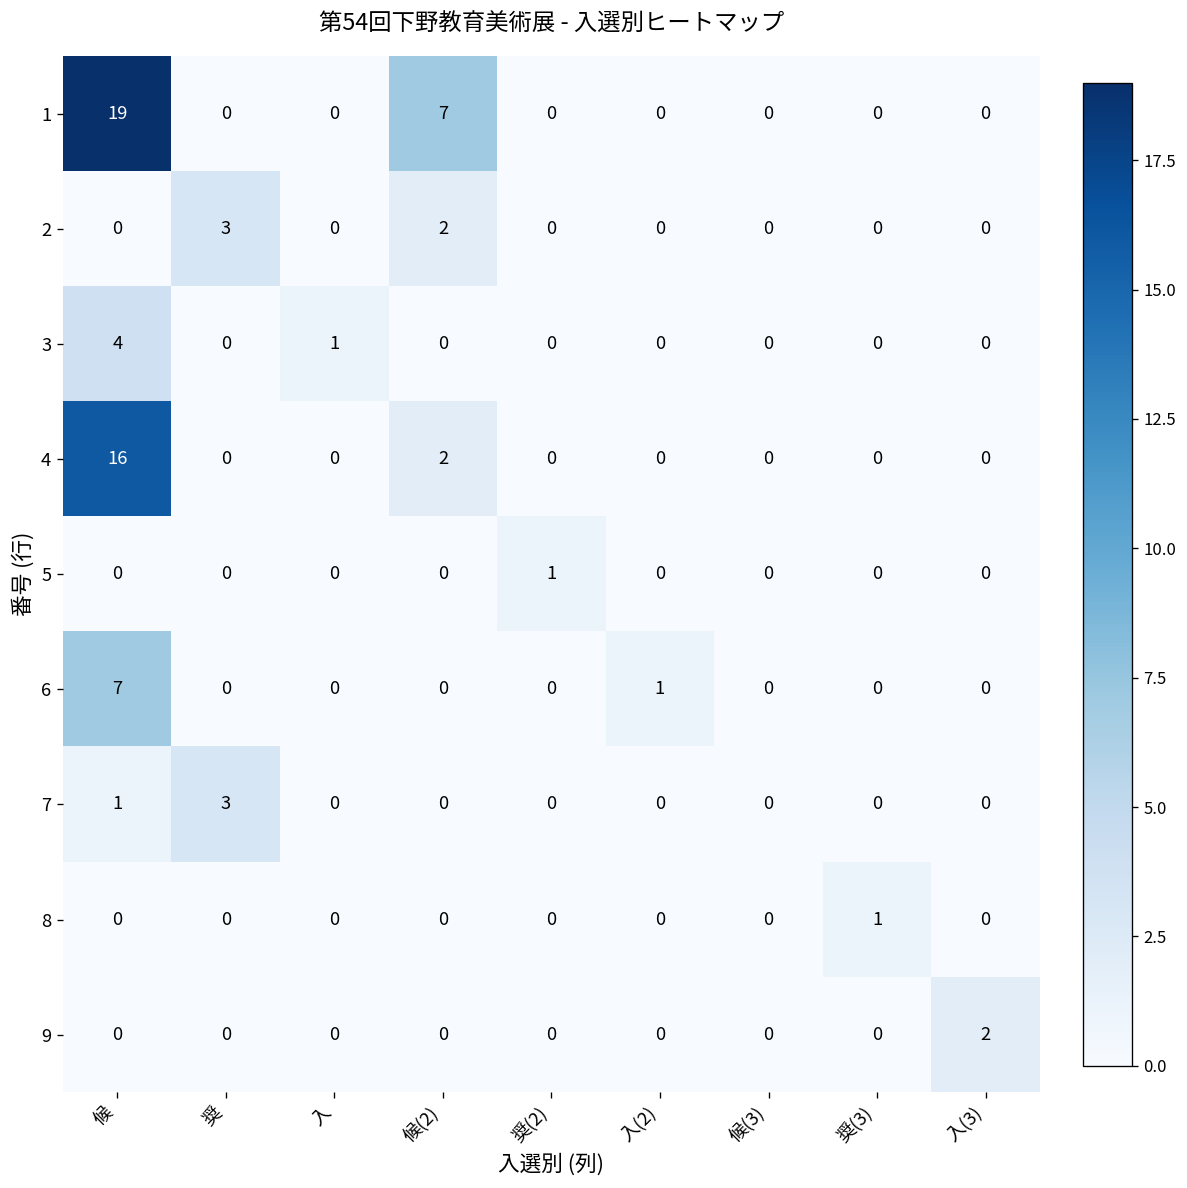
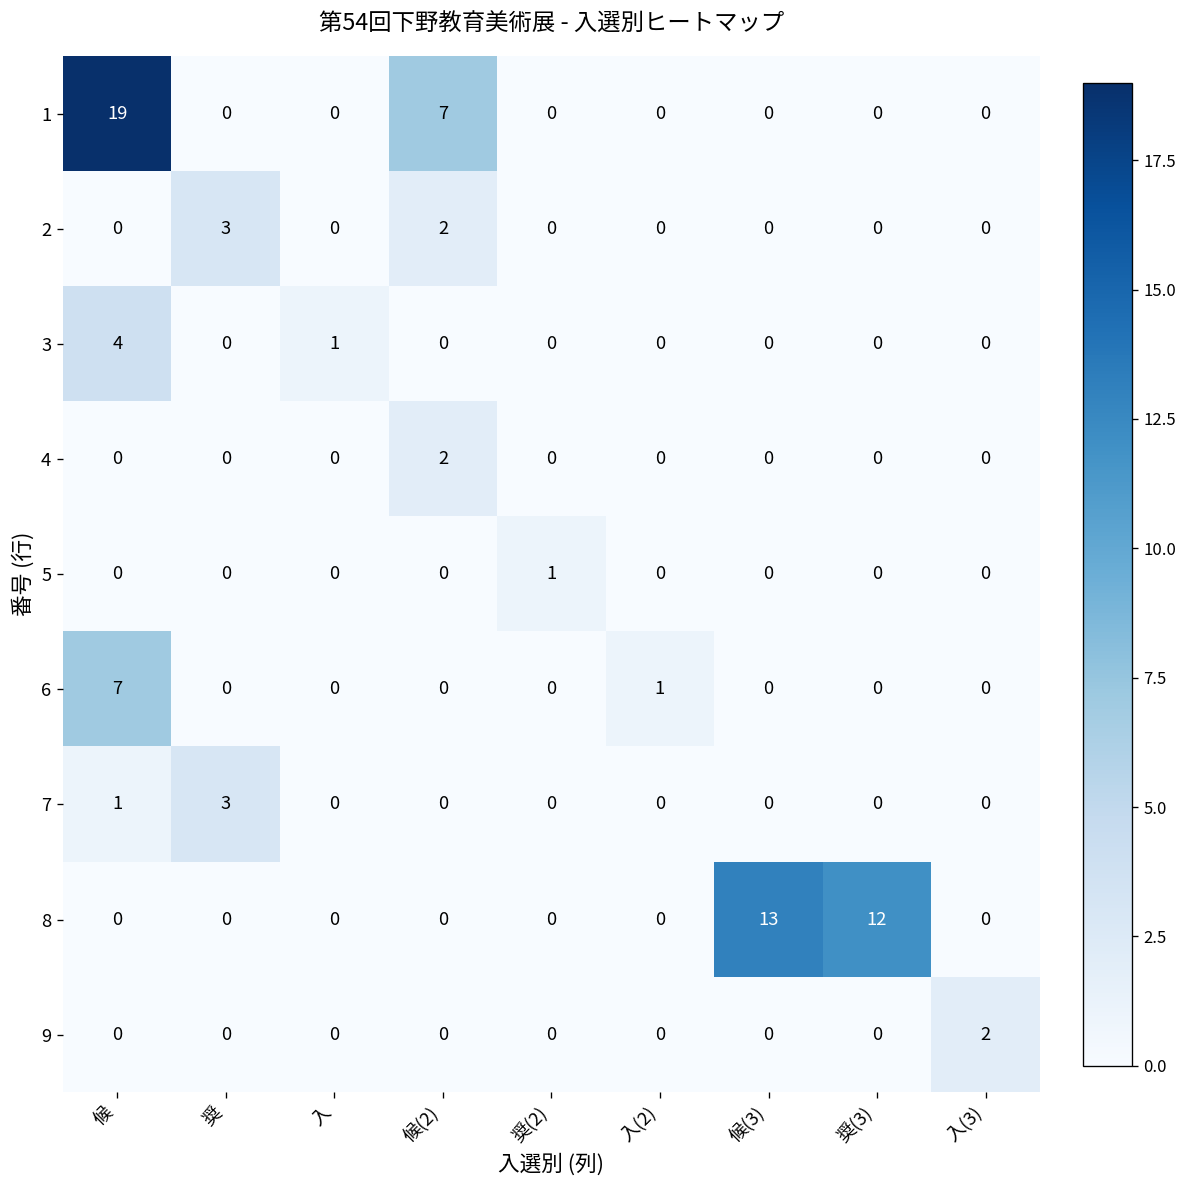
  {
    "1": {
      "候": 19,
      "奨": 0,
      "入": 0,
      "候(2)": 7,
      "奨(2)": 0,
      "入(2)": 0,
      "候(3)": 0,
      "奨(3)": 0,
      "入(3)": 0
    },
    "2": {
      "候": 0,
      "奨": 3,
      "入": 0,
      "候(2)": 2,
      "奨(2)": 0,
      "入(2)": 0,
      "候(3)": 0,
      "奨(3)": 0,
      "入(3)": 0
    },
    "3": {
      "候": 4,
      "奨": 0,
      "入": 1,
      "候(2)": 0,
      "奨(2)": 0,
      "入(2)": 0,
      "候(3)": 0,
      "奨(3)": 0,
      "入(3)": 0
    },
    "4": {
-     "候": 16,
+     "候": 0,
      "奨": 0,
      "入": 0,
      "候(2)": 2,
      "奨(2)": 0,
      "入(2)": 0,
      "候(3)": 0,
      "奨(3)": 0,
      "入(3)": 0
    },
    "5": {
      "候": 0,
      "奨": 0,
      "入": 0,
      "候(2)": 0,
      "奨(2)": 1,
      "入(2)": 0,
      "候(3)": 0,
      "奨(3)": 0,
      "入(3)": 0
    },
    "6": {
      "候": 7,
      "奨": 0,
      "入": 0,
      "候(2)": 0,
      "奨(2)": 0,
      "入(2)": 1,
      "候(3)": 0,
      "奨(3)": 0,
      "入(3)": 0
    },
    "7": {
      "候": 1,
      "奨": 3,
      "入": 0,
      "候(2)": 0,
      "奨(2)": 0,
      "入(2)": 0,
      "候(3)": 0,
      "奨(3)": 0,
      "入(3)": 0
    },
    "8": {
      "候": 0,
      "奨": 0,
      "入": 0,
      "候(2)": 0,
      "奨(2)": 0,
      "入(2)": 0,
-     "候(3)": 0,
-     "奨(3)": 1,
+     "候(3)": 13,
+     "奨(3)": 12,
      "入(3)": 0
    },
    "9": {
      "候": 0,
      "奨": 0,
      "入": 0,
      "候(2)": 0,
      "奨(2)": 0,
      "入(2)": 0,
      "候(3)": 0,
      "奨(3)": 0,
      "入(3)": 2
    }
  }
